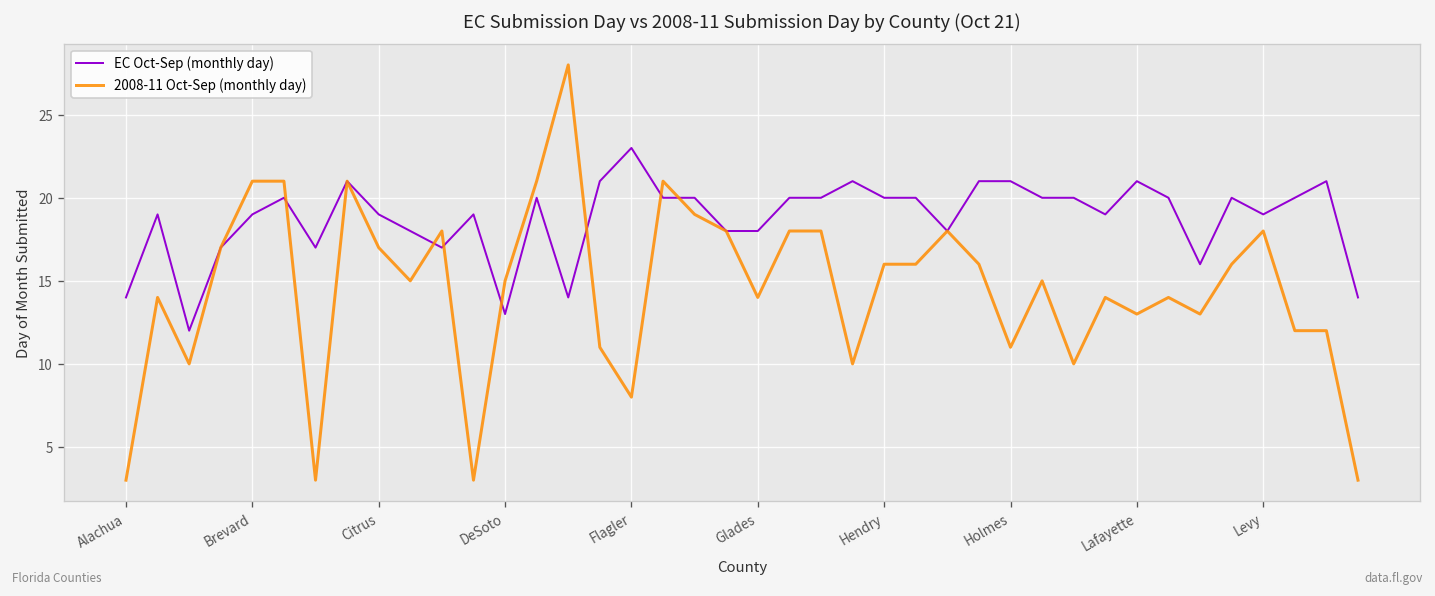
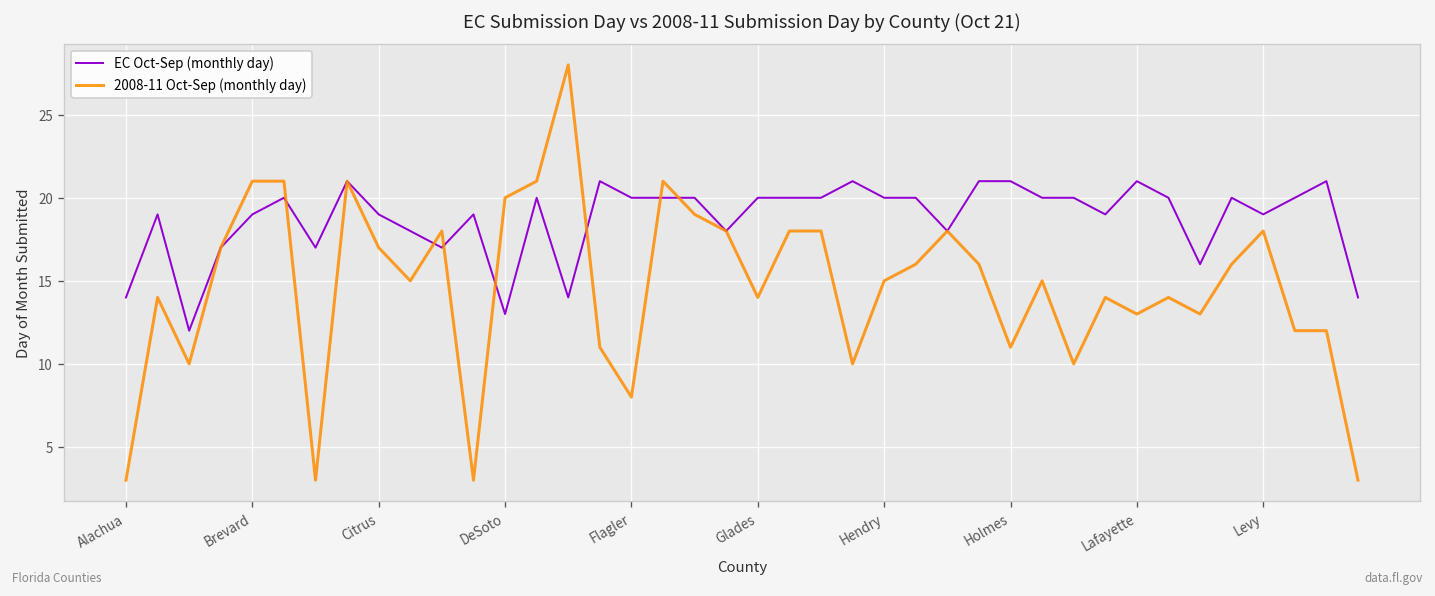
  {
    "EC Oct-Sep (monthly day)": {
      "Alachua": 14,
      "Brevard": 19,
      "Citrus": 19,
      "DeSoto": 13,
-     "Flagler": 23,
-     "Glades": 18,
+     "Flagler": 20,
+     "Glades": 20,
      "Hendry": 20,
      "Holmes": 21,
      "Lafayette": 21,
      "Levy": 19
    },
    "2008-11 Oct-Sep (monthly day)": {
      "Alachua": 3,
      "Brevard": 21,
      "Citrus": 17,
-     "DeSoto": 15,
+     "DeSoto": 20,
      "Flagler": 8,
      "Glades": 14,
-     "Hendry": 16,
+     "Hendry": 15,
      "Holmes": 11,
      "Lafayette": 13,
      "Levy": 18
    }
  }
